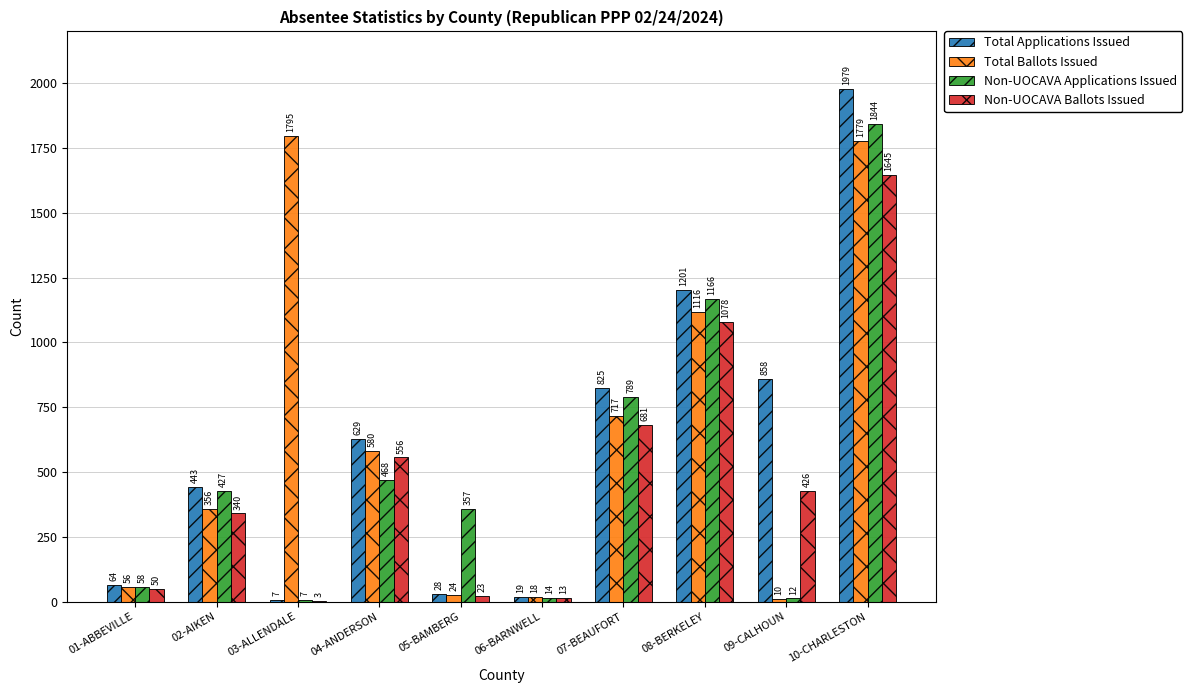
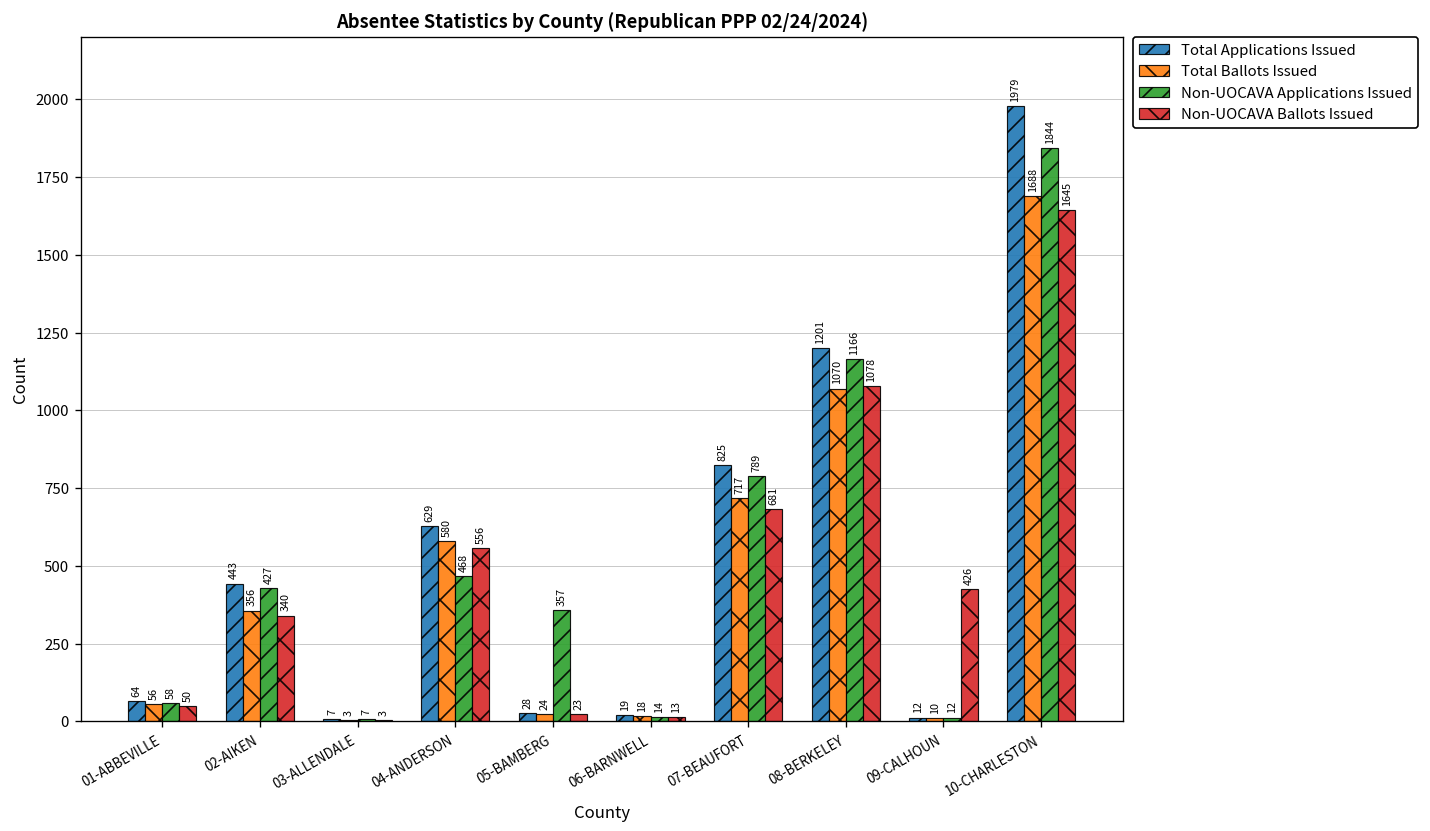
  {
    "Total Applications Issued": {
      "01-ABBEVILLE": 64,
      "02-AIKEN": 443,
      "03-ALLENDALE": 7,
      "04-ANDERSON": 629,
      "05-BAMBERG": 28,
      "06-BARNWELL": 19,
      "07-BEAUFORT": 825,
      "08-BERKELEY": 1201,
-     "09-CALHOUN": 858,
+     "09-CALHOUN": 12,
      "10-CHARLESTON": 1979
    },
    "Total Ballots Issued": {
      "01-ABBEVILLE": 56,
      "02-AIKEN": 356,
-     "03-ALLENDALE": 1795,
+     "03-ALLENDALE": 3,
      "04-ANDERSON": 580,
      "05-BAMBERG": 24,
      "06-BARNWELL": 18,
      "07-BEAUFORT": 717,
-     "08-BERKELEY": 1116,
+     "08-BERKELEY": 1070,
      "09-CALHOUN": 10,
-     "10-CHARLESTON": 1779
+     "10-CHARLESTON": 1688
    },
    "Non-UOCAVA Applications Issued": {
      "01-ABBEVILLE": 58,
      "02-AIKEN": 427,
      "03-ALLENDALE": 7,
      "04-ANDERSON": 468,
      "05-BAMBERG": 357,
      "06-BARNWELL": 14,
      "07-BEAUFORT": 789,
      "08-BERKELEY": 1166,
      "09-CALHOUN": 12,
      "10-CHARLESTON": 1844
    },
    "Non-UOCAVA Ballots Issued": {
      "01-ABBEVILLE": 50,
      "02-AIKEN": 340,
      "03-ALLENDALE": 3,
      "04-ANDERSON": 556,
      "05-BAMBERG": 23,
      "06-BARNWELL": 13,
      "07-BEAUFORT": 681,
      "08-BERKELEY": 1078,
      "09-CALHOUN": 426,
      "10-CHARLESTON": 1645
    }
  }
